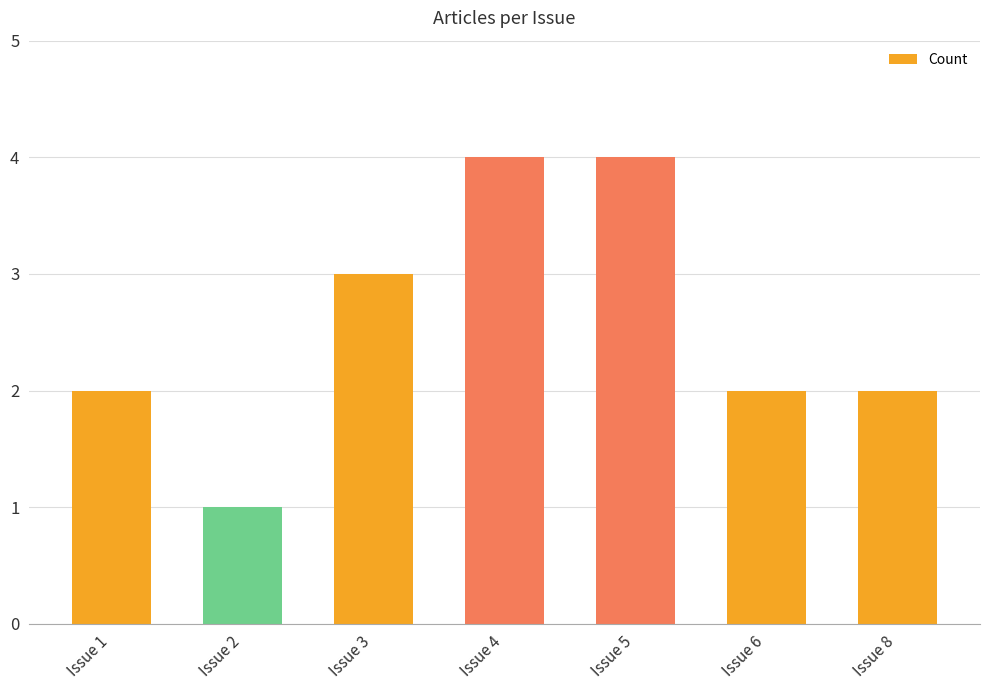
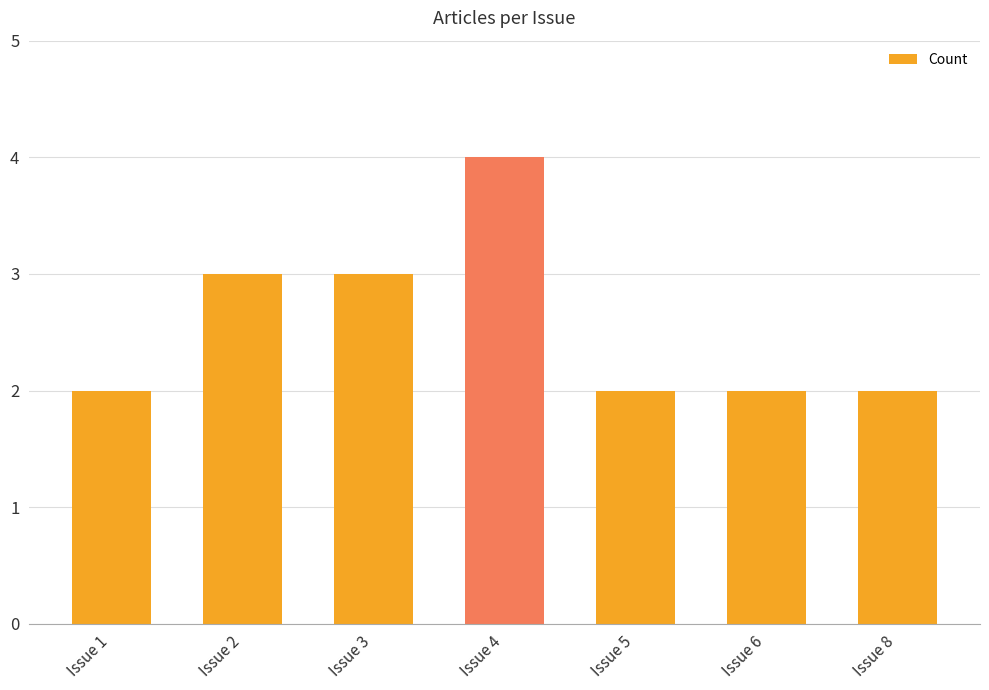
  {
    "Issue 1": 2,
-   "Issue 2": 1,
+   "Issue 2": 3,
    "Issue 3": 3,
    "Issue 4": 4,
-   "Issue 5": 4,
+   "Issue 5": 2,
    "Issue 6": 2,
    "Issue 8": 2
  }
